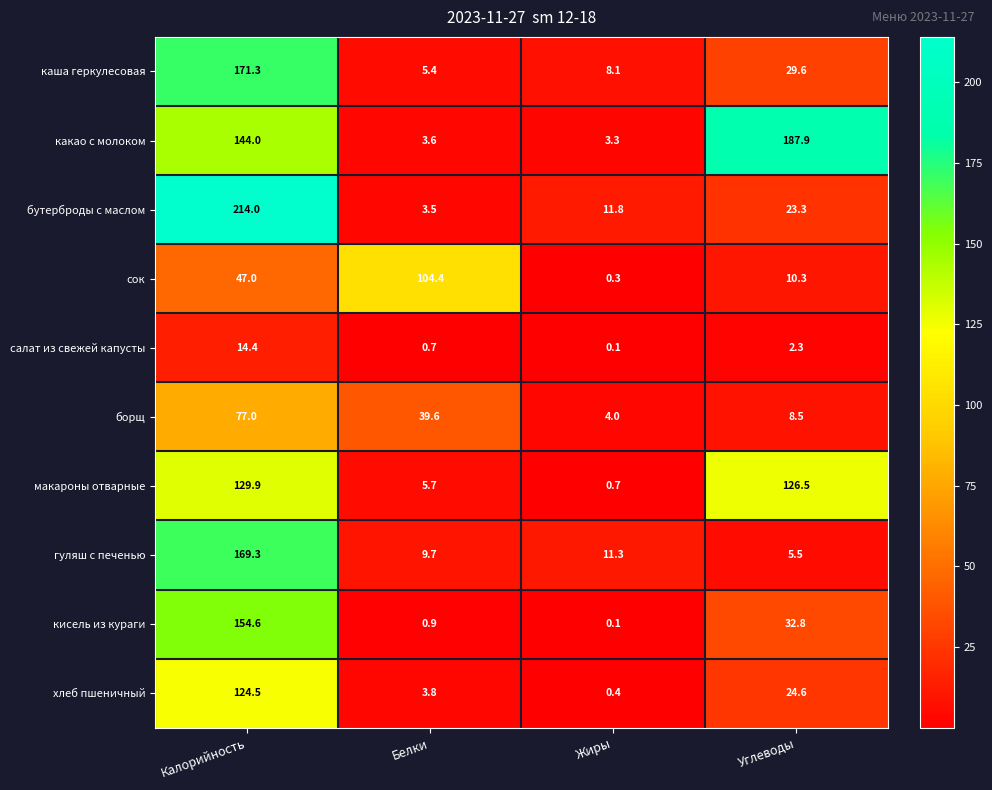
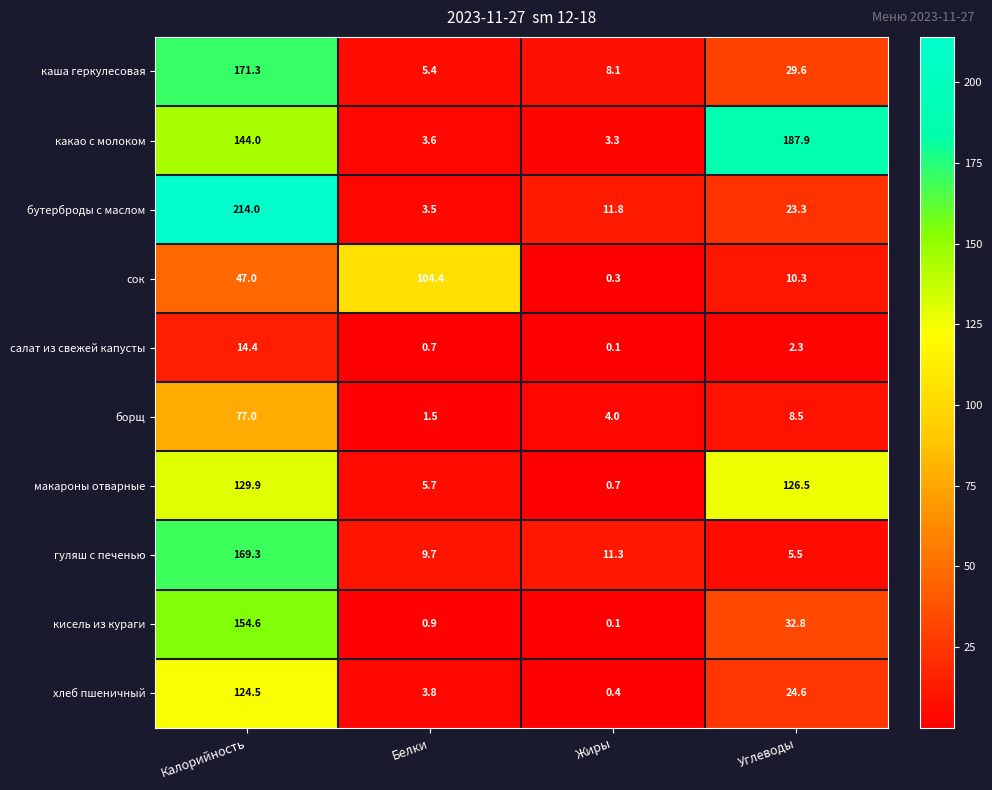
  {
    "каша геркулесовая": {
      "Калорийность": 171.3,
      "Белки": 5.4,
      "Жиры": 8.1,
      "Углеводы": 29.6
    },
    "какао с молоком": {
      "Калорийность": 144.0,
      "Белки": 3.6,
      "Жиры": 3.3,
      "Углеводы": 187.9
    },
    "бутерброды с маслом": {
      "Калорийность": 214.0,
      "Белки": 3.5,
      "Жиры": 11.8,
      "Углеводы": 23.3
    },
    "сок": {
      "Калорийность": 47.0,
      "Белки": 104.4,
      "Жиры": 0.3,
      "Углеводы": 10.3
    },
    "салат из свежей капусты": {
      "Калорийность": 14.4,
      "Белки": 0.7,
      "Жиры": 0.1,
      "Углеводы": 2.3
    },
    "борщ": {
      "Калорийность": 77.0,
-     "Белки": 39.6,
+     "Белки": 1.5,
      "Жиры": 4.0,
      "Углеводы": 8.5
    },
    "макароны отварные": {
      "Калорийность": 129.9,
      "Белки": 5.7,
      "Жиры": 0.7,
      "Углеводы": 126.5
    },
    "гуляш с печенью": {
      "Калорийность": 169.3,
      "Белки": 9.7,
      "Жиры": 11.3,
      "Углеводы": 5.5
    },
    "кисель из кураги": {
      "Калорийность": 154.6,
      "Белки": 0.9,
      "Жиры": 0.1,
      "Углеводы": 32.8
    },
    "хлеб пшеничный": {
      "Калорийность": 124.5,
      "Белки": 3.8,
      "Жиры": 0.4,
      "Углеводы": 24.6
    }
  }
